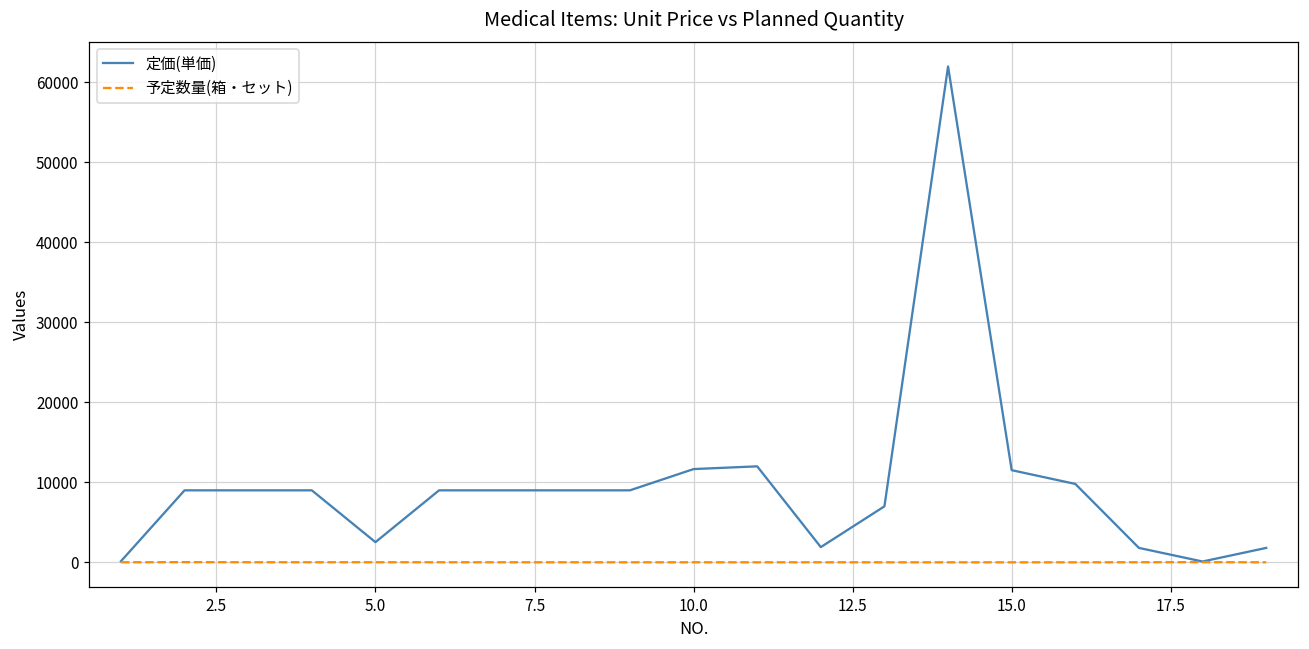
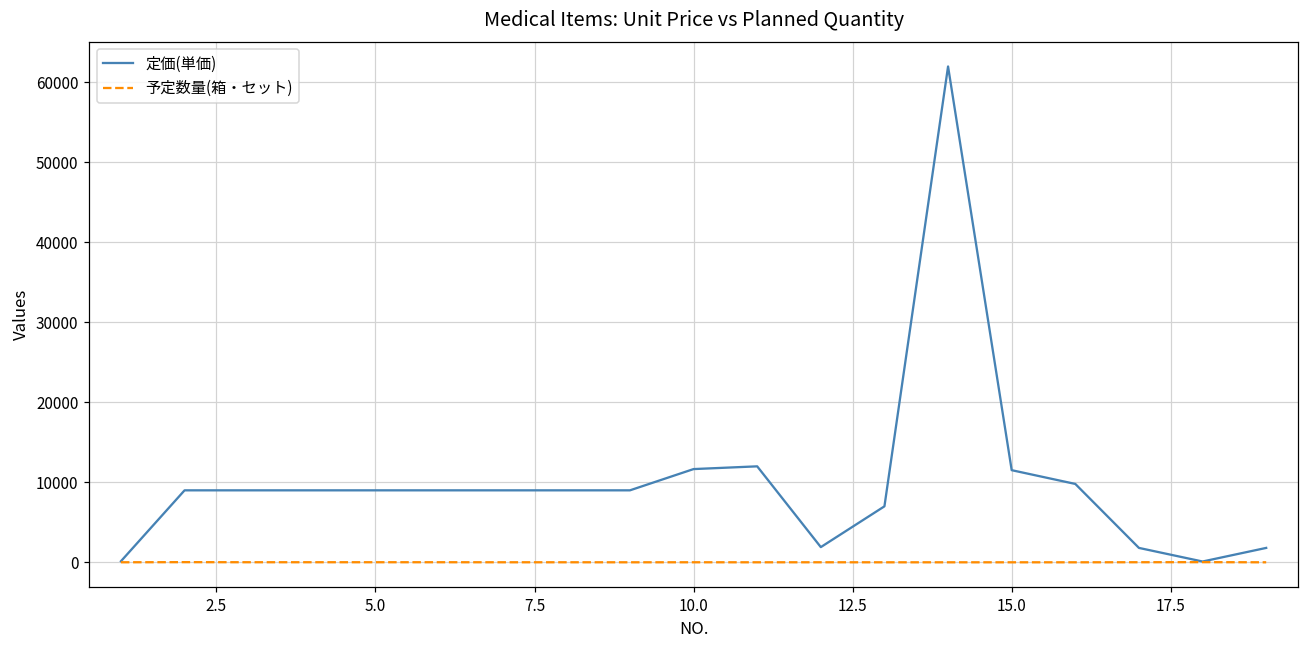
  {
    "定価(単価)": {
-     "5.0": 3000,
+     "5.0": 9000,
      "10.0": 12000,
      "15.0": 12000
    },
    "予定数量(箱・セット)": {
      "5.0": 0,
      "10.0": 0,
      "15.0": 0
    }
  }
